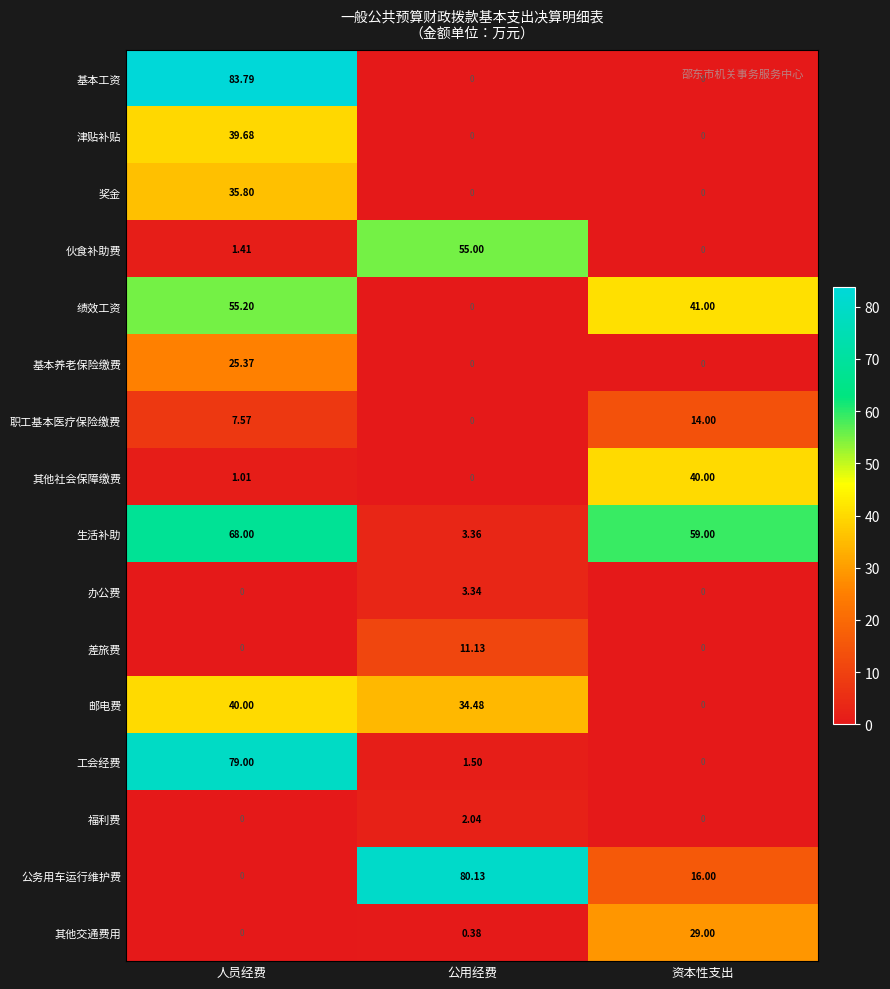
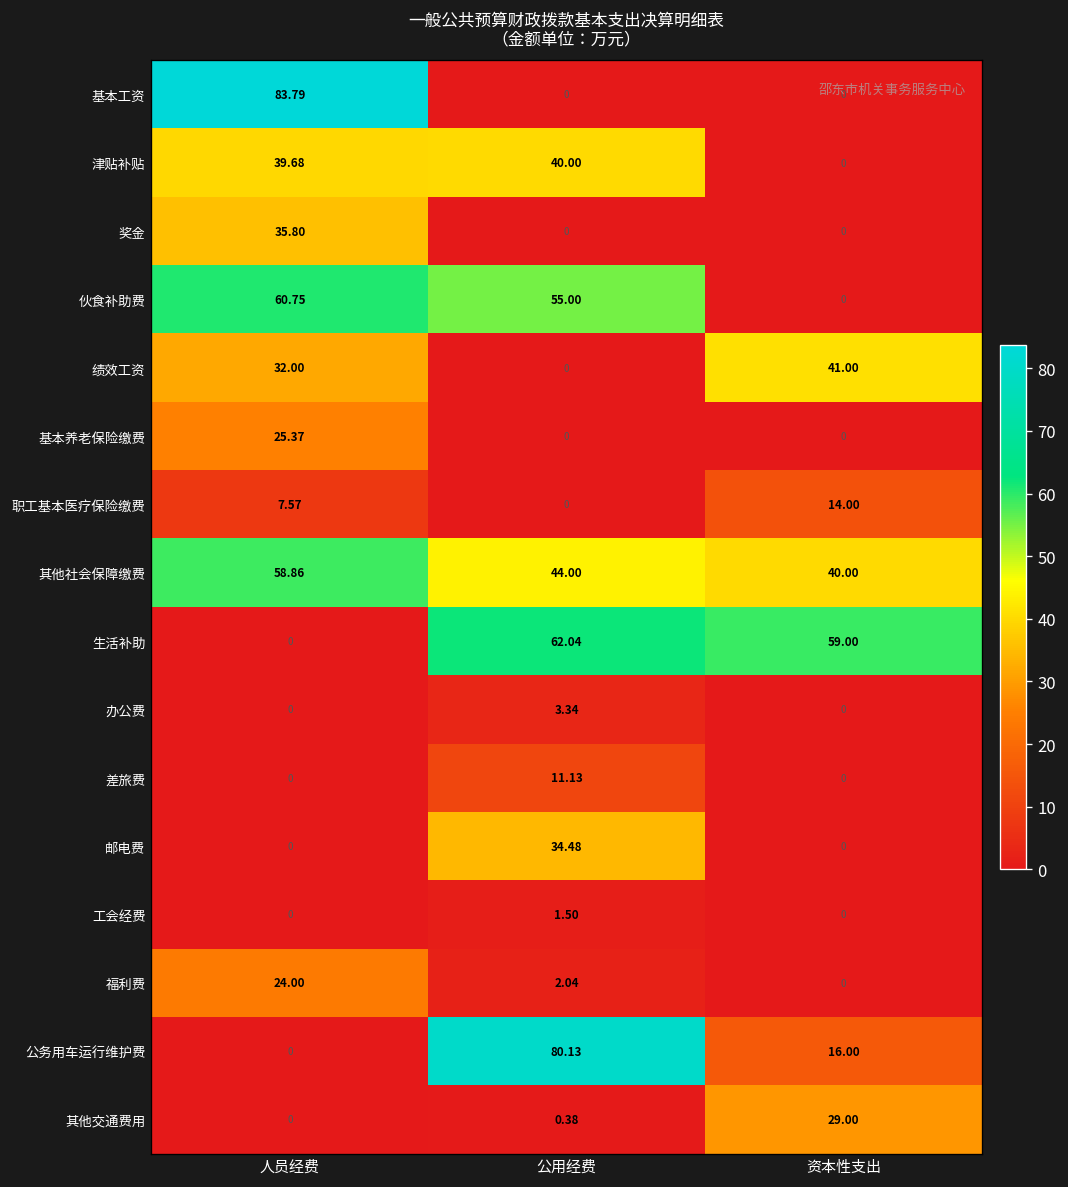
  {
    "基本工资": {
      "人员经费": 83.79,
      "公用经费": 0
    },
    "津贴补贴": {
      "人员经费": 39.68,
-     "公用经费": 0,
+     "公用经费": 40.00,
      "资本性支出": 0
    },
    "奖金": {
      "人员经费": 35.80,
      "公用经费": 0,
      "资本性支出": 0
    },
    "伙食补助费": {
-     "人员经费": 1.41,
+     "人员经费": 60.75,
      "公用经费": 55.00,
      "资本性支出": 0
    },
    "绩效工资": {
-     "人员经费": 55.20,
+     "人员经费": 32.00,
      "公用经费": 0,
      "资本性支出": 41.00
    },
    "基本养老保险缴费": {
      "人员经费": 25.37,
      "公用经费": 0,
      "资本性支出": 0
    },
    "职工基本医疗保险缴费": {
      "人员经费": 7.57,
      "公用经费": 0,
      "资本性支出": 14.00
    },
    "其他社会保障缴费": {
-     "人员经费": 1.01,
-     "公用经费": 0,
+     "人员经费": 58.86,
+     "公用经费": 44.00,
      "资本性支出": 40.00
    },
    "生活补助": {
-     "人员经费": 68.00,
-     "公用经费": 3.36,
+     "人员经费": 0,
+     "公用经费": 62.04,
      "资本性支出": 59.00
    },
    "办公费": {
      "人员经费": 0,
      "公用经费": 3.34,
      "资本性支出": 0
    },
    "差旅费": {
      "人员经费": 0,
      "公用经费": 11.13,
      "资本性支出": 0
    },
    "邮电费": {
-     "人员经费": 40.00,
+     "人员经费": 0,
      "公用经费": 34.48,
      "资本性支出": 0
    },
    "工会经费": {
-     "人员经费": 79.00,
+     "人员经费": 0,
      "公用经费": 1.50,
      "资本性支出": 0
    },
    "福利费": {
-     "人员经费": 0,
+     "人员经费": 24.00,
      "公用经费": 2.04,
      "资本性支出": 0
    },
    "公务用车运行维护费": {
      "人员经费": 0,
      "公用经费": 80.13,
      "资本性支出": 16.00
    },
    "其他交通费用": {
      "人员经费": 0,
      "公用经费": 0.38,
      "资本性支出": 29.00
    }
  }
